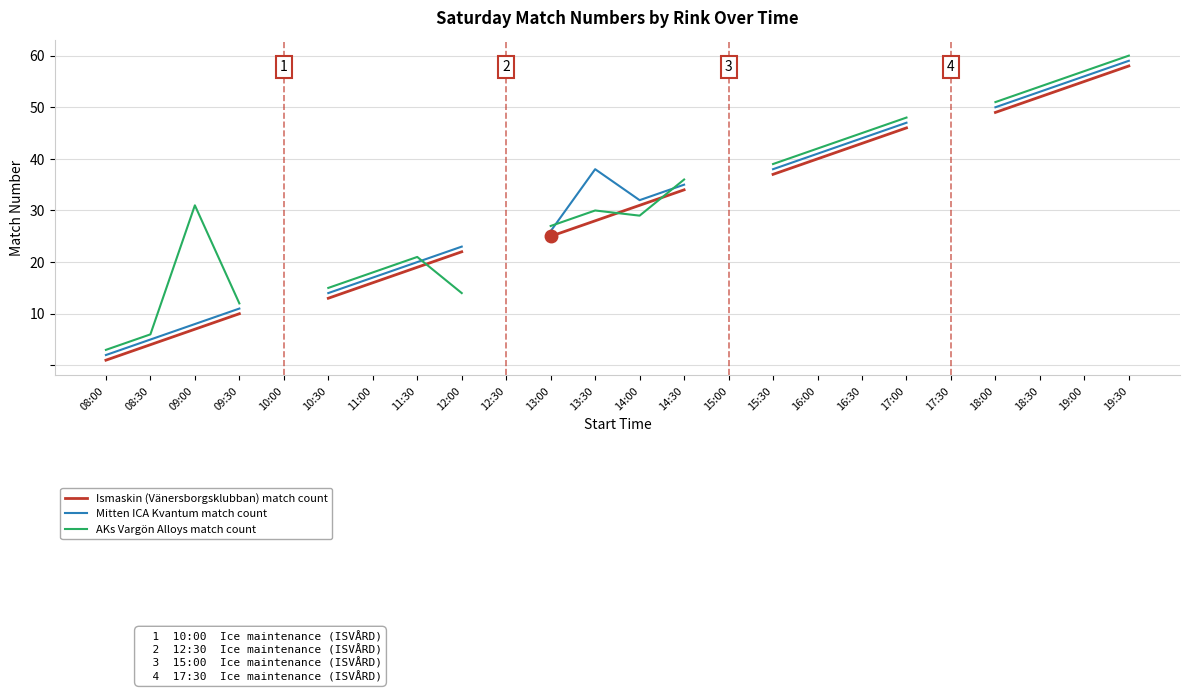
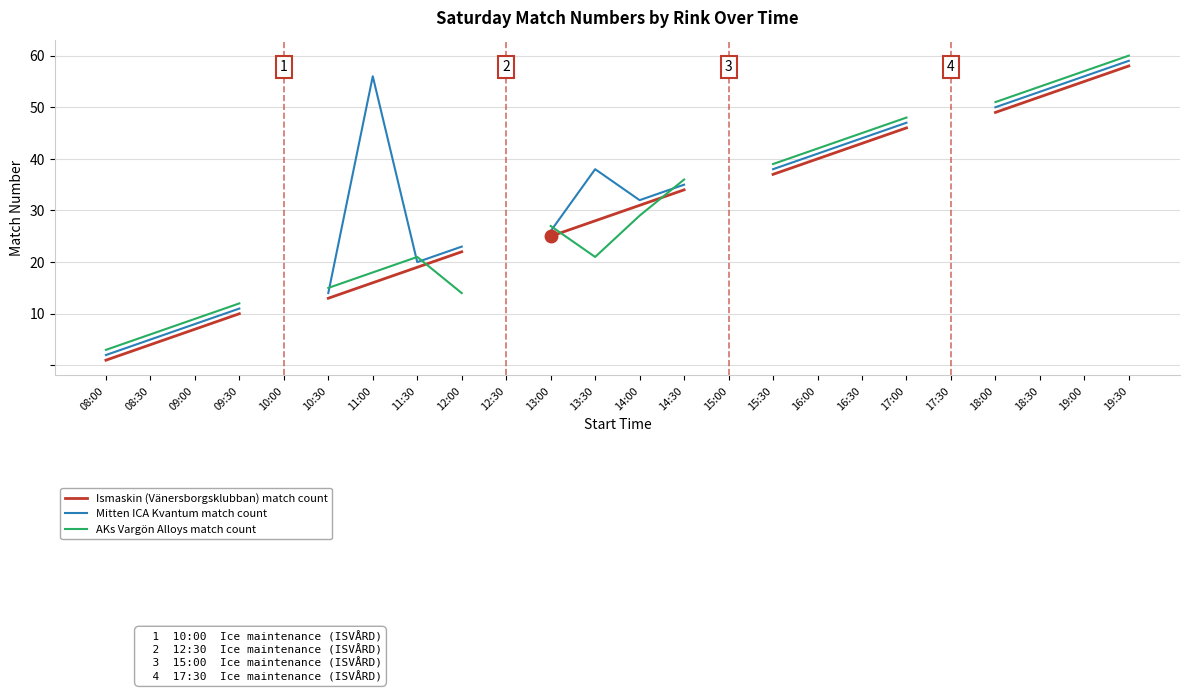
  {
    "Mitten ICA Kvantum match count": {
      "08:00": 2,
      "08:30": 5,
      "09:00": 8,
      "09:30": 11,
      "10:30": 14,
-     "11:00": 17,
+     "11:00": 56,
      "11:30": 20,
      "12:00": 23,
      "13:00": 26,
      "13:30": 38,
      "14:00": 32,
      "14:30": 35,
      "15:30": 38,
      "16:00": 41,
      "16:30": 44,
      "17:00": 47,
      "18:00": 50,
      "18:30": 53,
      "19:00": 56,
      "19:30": 59
    },
    "AKs Vargön Alloys match count": {
      "08:00": 3,
      "08:30": 6,
-     "09:00": 31,
+     "09:00": 9,
      "09:30": 12,
      "10:30": 15,
      "11:00": 18,
      "11:30": 21,
      "12:00": 14,
      "13:00": 27,
-     "13:30": 30,
+     "13:30": 21,
      "14:00": 29,
      "14:30": 36,
      "15:30": 39,
      "16:00": 42,
      "16:30": 45,
      "17:00": 48,
      "18:00": 51,
      "18:30": 54,
      "19:00": 57,
      "19:30": 60
    }
  }
